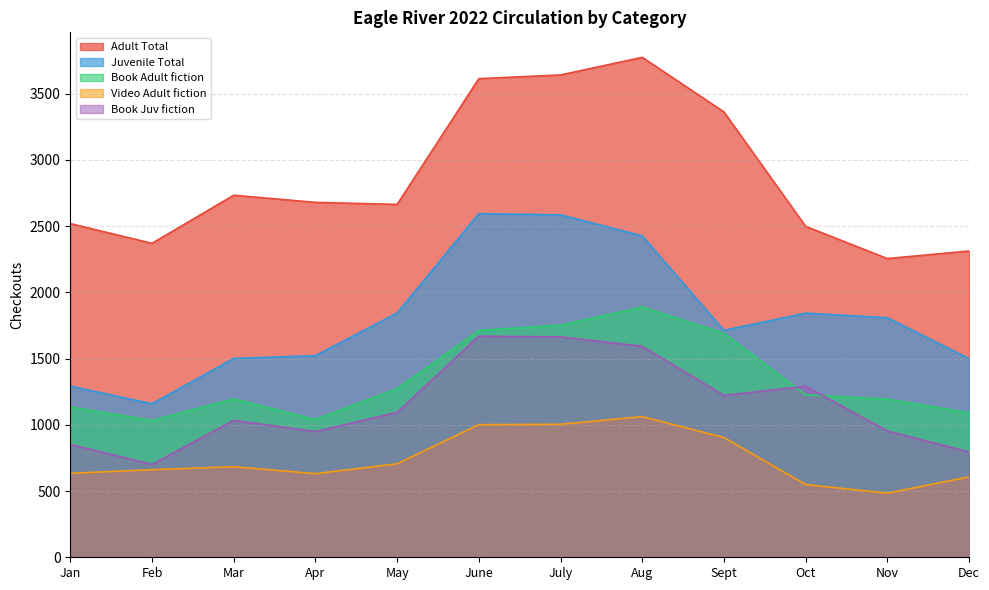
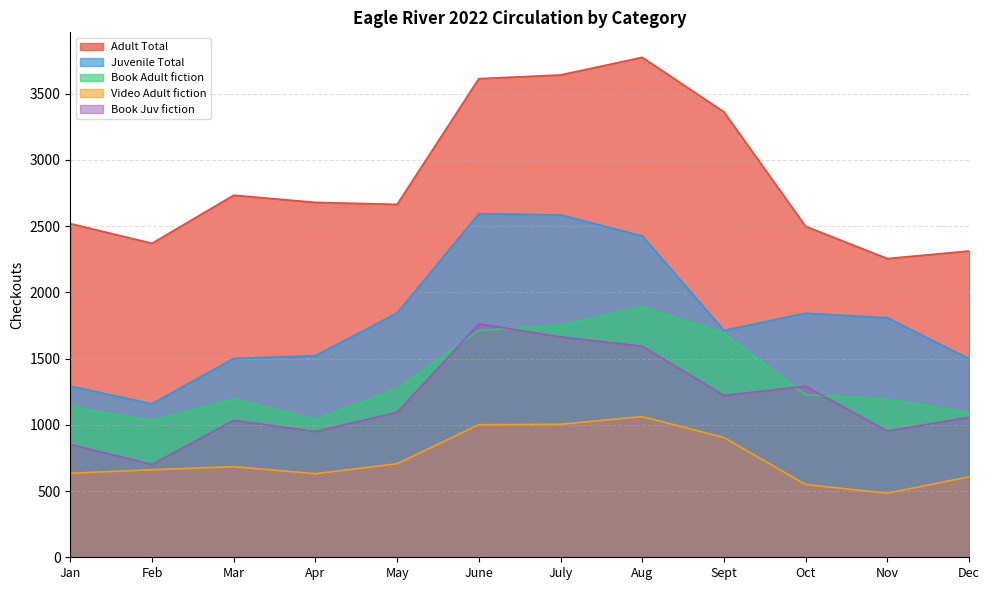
  {
    "Adult Total": {
      "Jan": 2520,
      "Feb": 2370,
      "Mar": 2730,
      "Apr": 2680,
      "May": 2660,
      "June": 3610,
      "July": 3640,
      "Aug": 3770,
      "Sept": 3360,
      "Oct": 2500,
      "Nov": 2260,
      "Dec": 2310
    },
    "Juvenile Total": {
      "Jan": 1290,
      "Feb": 1160,
      "Mar": 1500,
      "Apr": 1520,
      "May": 1840,
      "June": 2590,
      "July": 2590,
      "Aug": 2430,
      "Sept": 1710,
      "Oct": 1840,
      "Nov": 1810,
      "Dec": 1500
    },
    "Book Adult fiction": {
      "Jan": 1130,
      "Feb": 1030,
      "Mar": 1200,
      "Apr": 1040,
      "May": 1270,
      "June": 1710,
      "July": 1750,
      "Aug": 1890,
      "Sept": 1690,
      "Oct": 1230,
      "Nov": 1190,
      "Dec": 1090
    },
    "Video Adult fiction": {
      "Jan": 630,
      "Feb": 660,
      "Mar": 680,
      "Apr": 630,
      "May": 710,
      "June": 1000,
      "July": 1000,
      "Aug": 1060,
      "Sept": 900,
      "Oct": 550,
      "Nov": 480,
      "Dec": 610
    },
    "Book Juv fiction": {
      "Jan": 850,
      "Feb": 700,
      "Mar": 1030,
      "Apr": 950,
      "May": 1090,
-     "June": 1670,
+     "June": 1760,
      "July": 1660,
      "Aug": 1590,
      "Sept": 1220,
      "Oct": 1290,
      "Nov": 950,
-     "Dec": 800
+     "Dec": 1060
    }
  }
